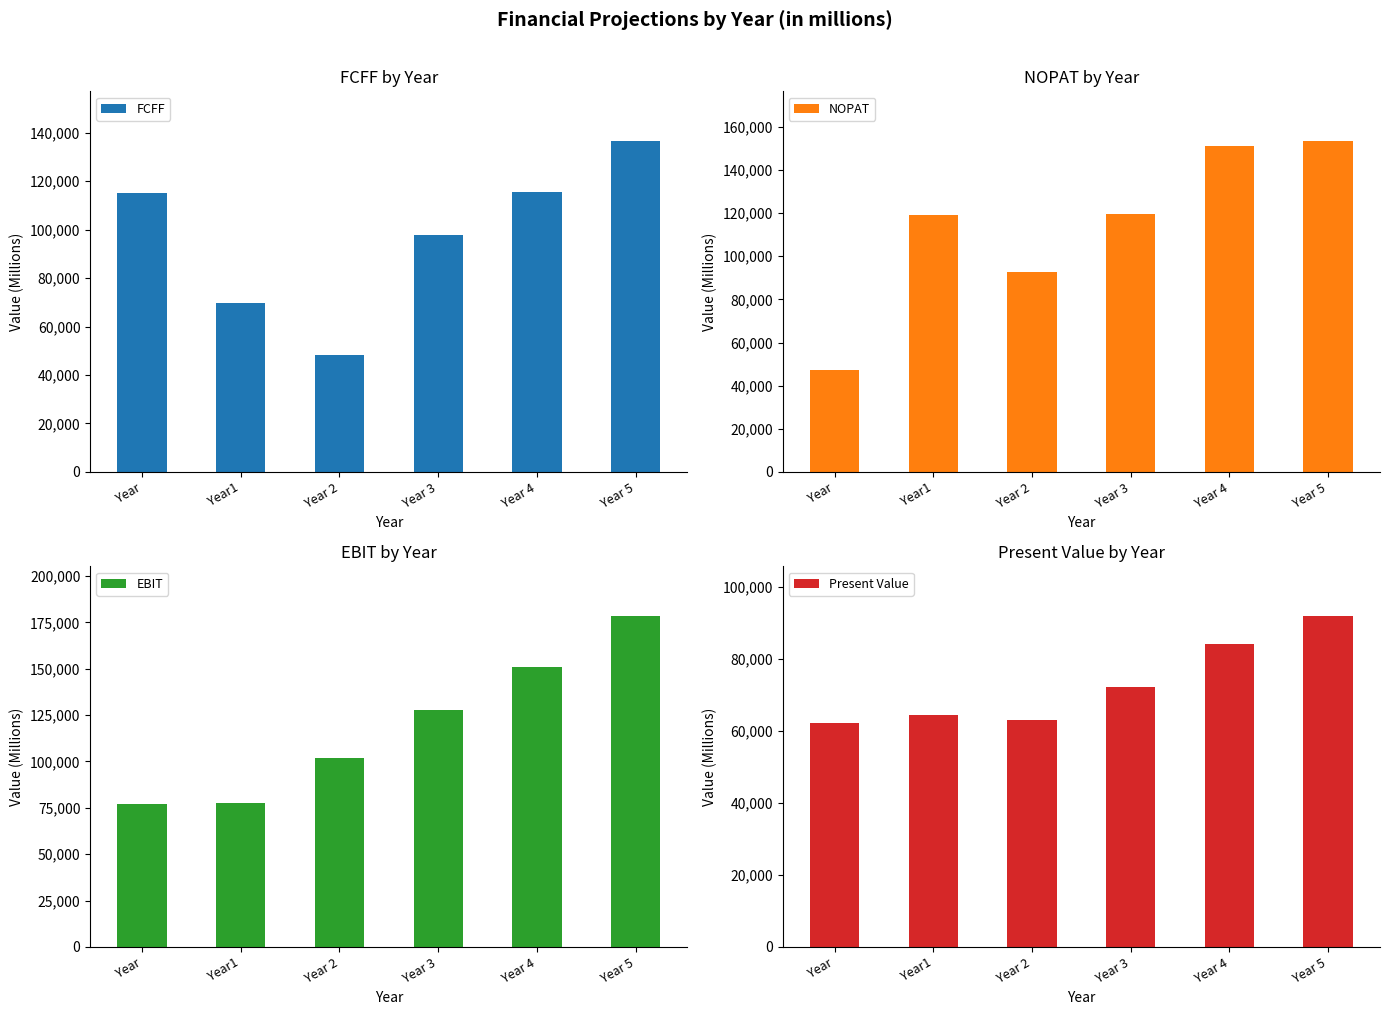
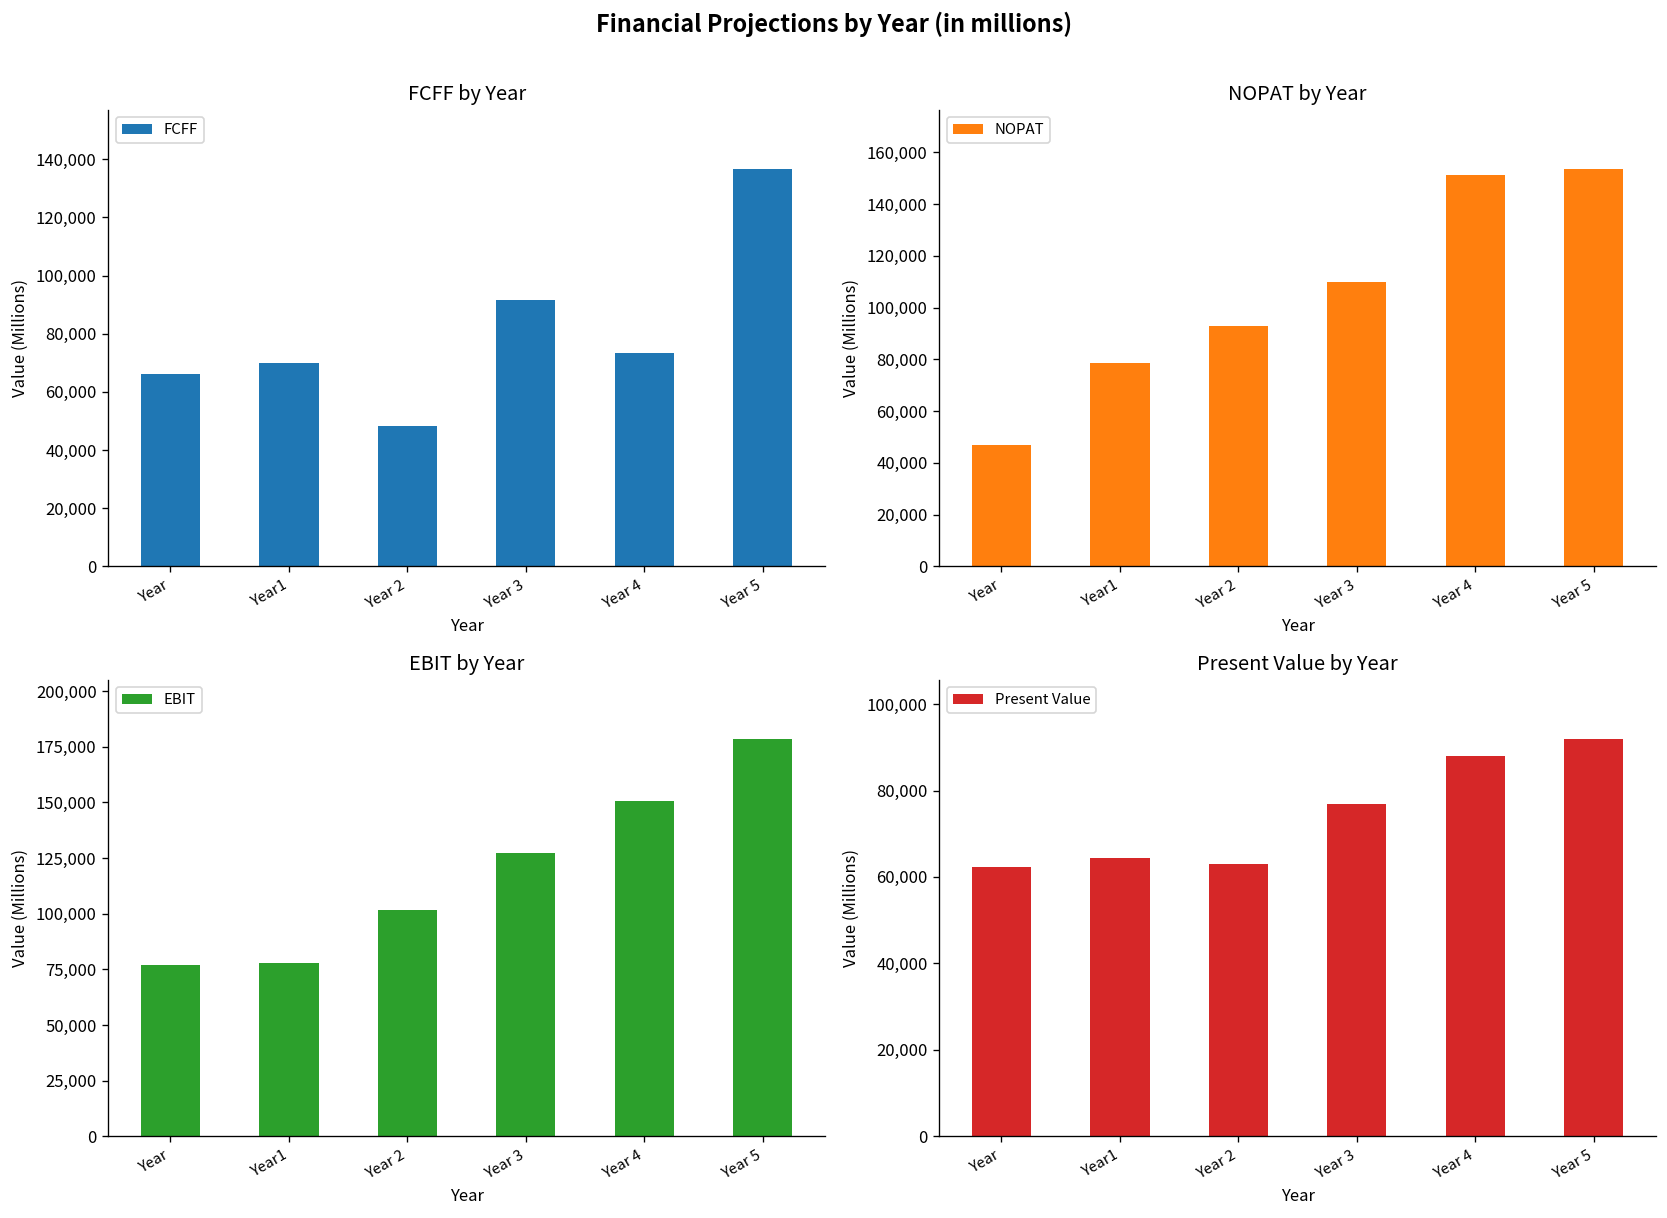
  {
    "FCFF by Year": {
-     "Year": "115,000",
+     "Year": "66,000",
      "Year1": "70,000",
      "Year 2": "48,000",
-     "Year 3": "98,000",
-     "Year 4": "116,000",
+     "Year 3": "92,000",
+     "Year 4": "73,000",
      "Year 5": "137,000"
    },
    "NOPAT by Year": {
      "Year": "47,000",
-     "Year1": "119,000",
+     "Year1": "78,000",
      "Year 2": "93,000",
-     "Year 3": "120,000",
+     "Year 3": "110,000",
      "Year 4": "151,000",
      "Year 5": "153,000"
    },
    "EBIT by Year": {
      "Year": "77,000",
      "Year1": "78,000",
      "Year 2": "102,000",
      "Year 3": "128,000",
      "Year 4": "151,000",
      "Year 5": "178,000"
    },
    "Present Value by Year": {
      "Year": "62,000",
      "Year1": "64,000",
      "Year 2": "63,000",
-     "Year 3": "72,000",
-     "Year 4": "84,000",
+     "Year 3": "77,000",
+     "Year 4": "88,000",
      "Year 5": "92,000"
    }
  }
